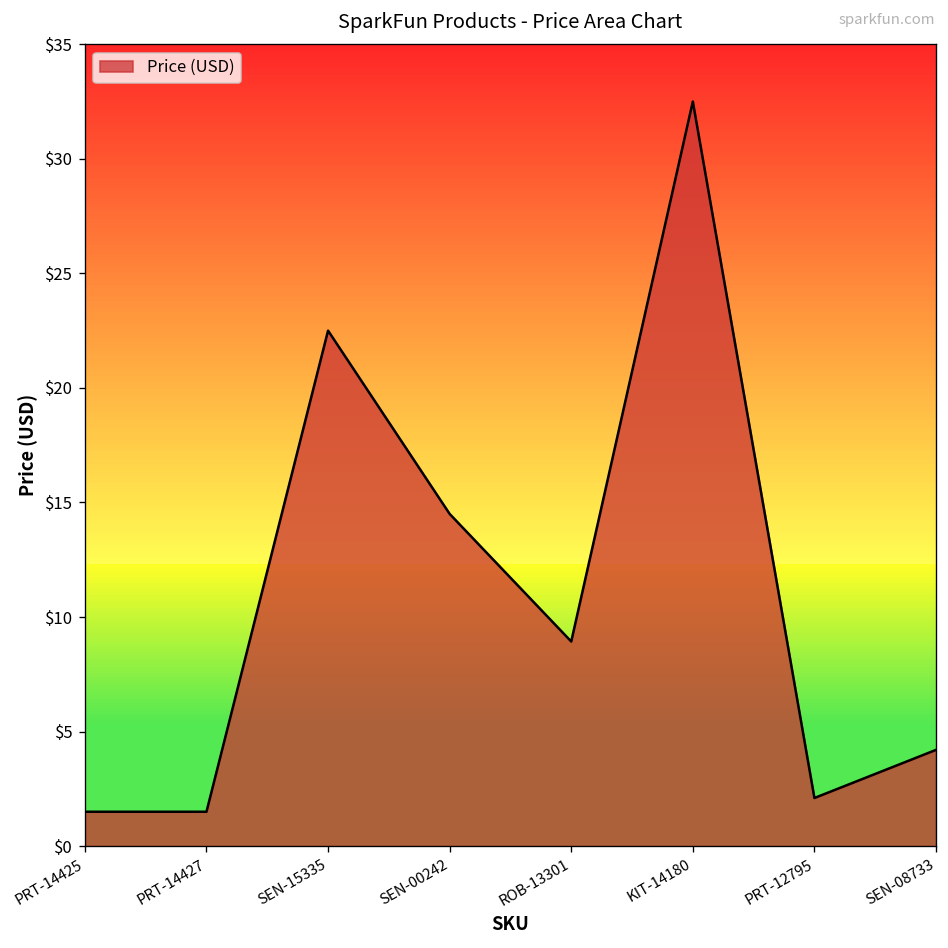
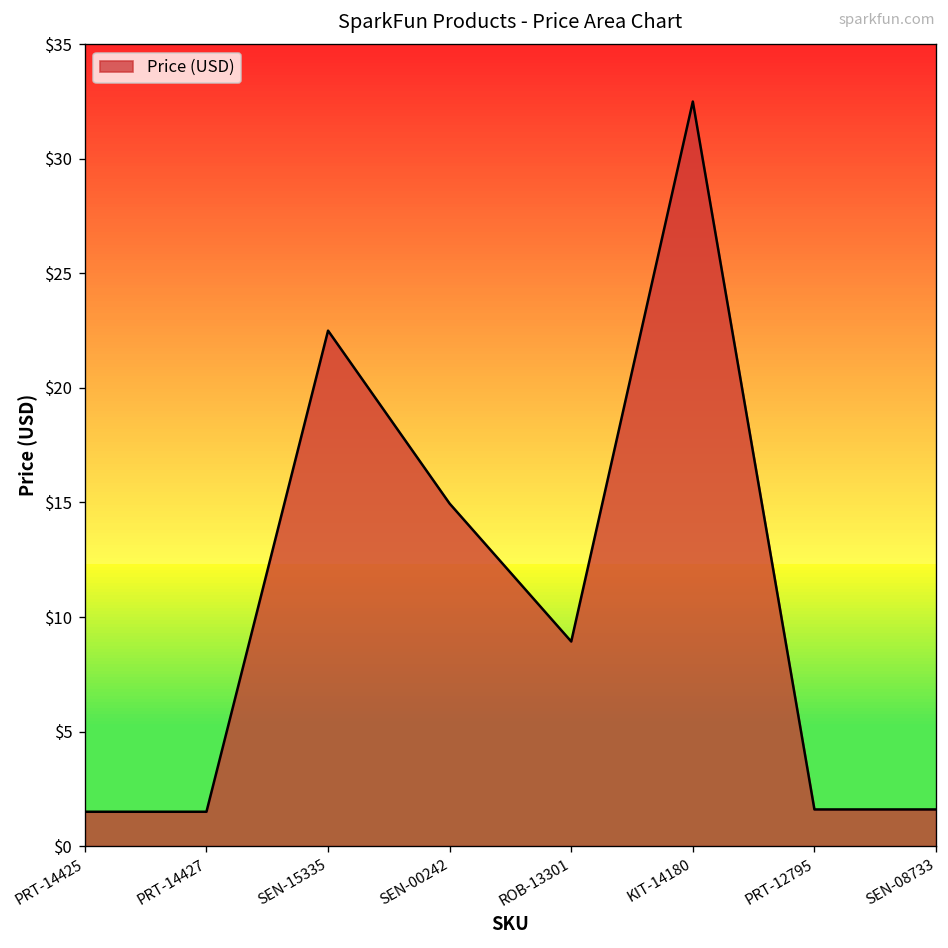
  {
    "PRT-14425": "$1.5",
    "PRT-14427": "$1.5",
    "SEN-15335": "$22.5",
-   "SEN-00242": "$14.5",
+   "SEN-00242": "$15.0",
    "ROB-13301": "$8.9",
    "KIT-14180": "$32.5",
-   "PRT-12795": "$2.1",
-   "SEN-08733": "$4.2"
+   "PRT-12795": "$1.6",
+   "SEN-08733": "$1.6"
  }
